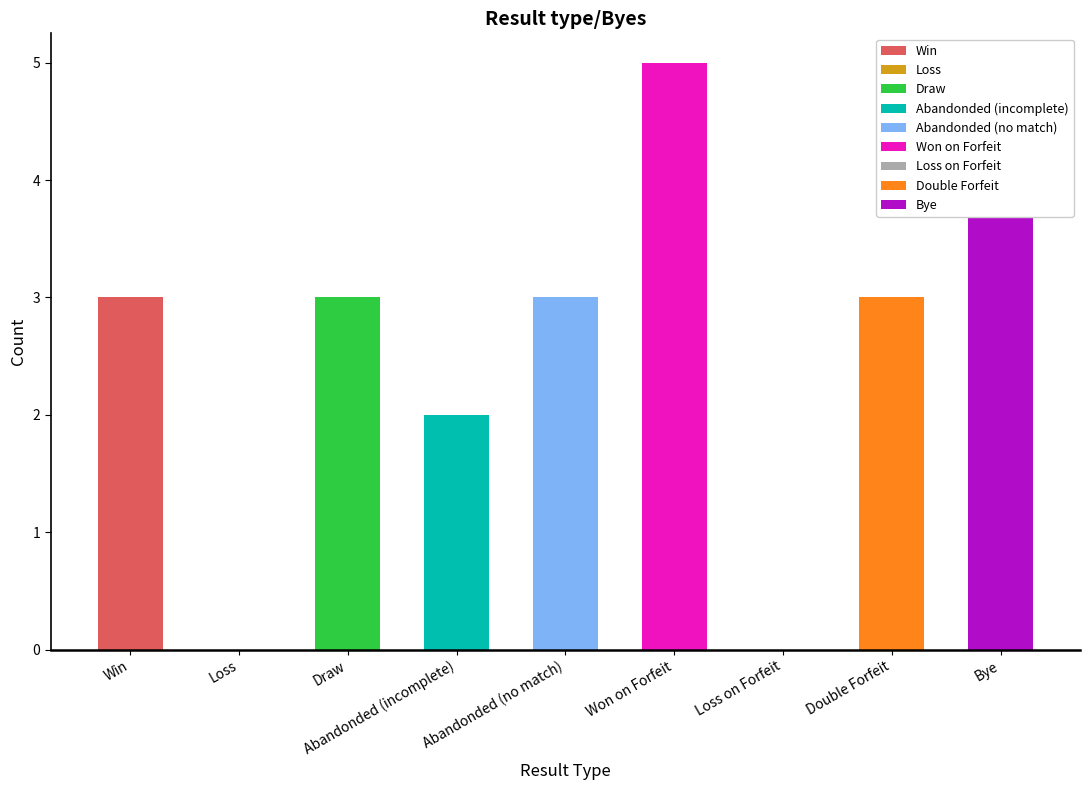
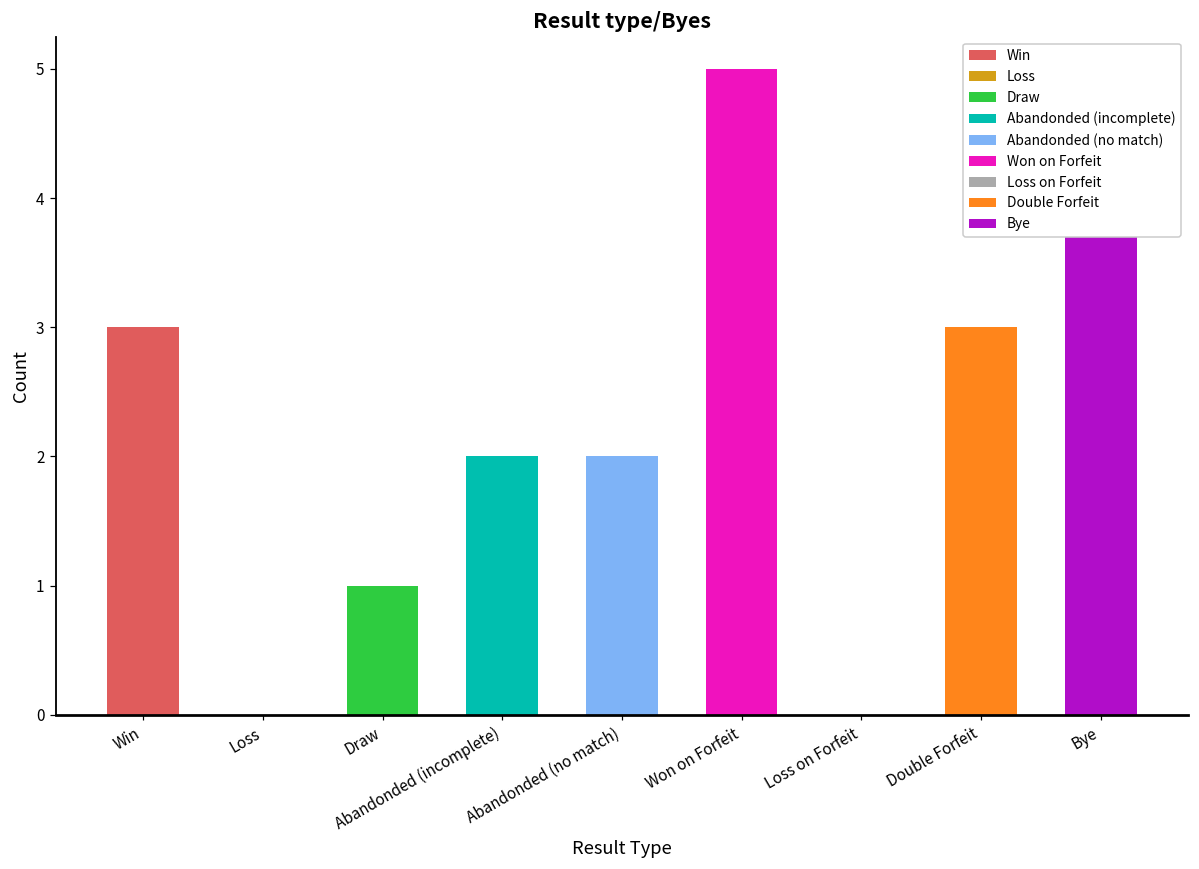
  {
    "Win": 3,
    "Loss": 0,
-   "Draw": 3,
+   "Draw": 1,
    "Abandonded (incomplete)": 2,
-   "Abandonded (no match)": 3,
+   "Abandonded (no match)": 2,
    "Won on Forfeit": 5,
    "Loss on Forfeit": 0,
    "Double Forfeit": 3
  }
